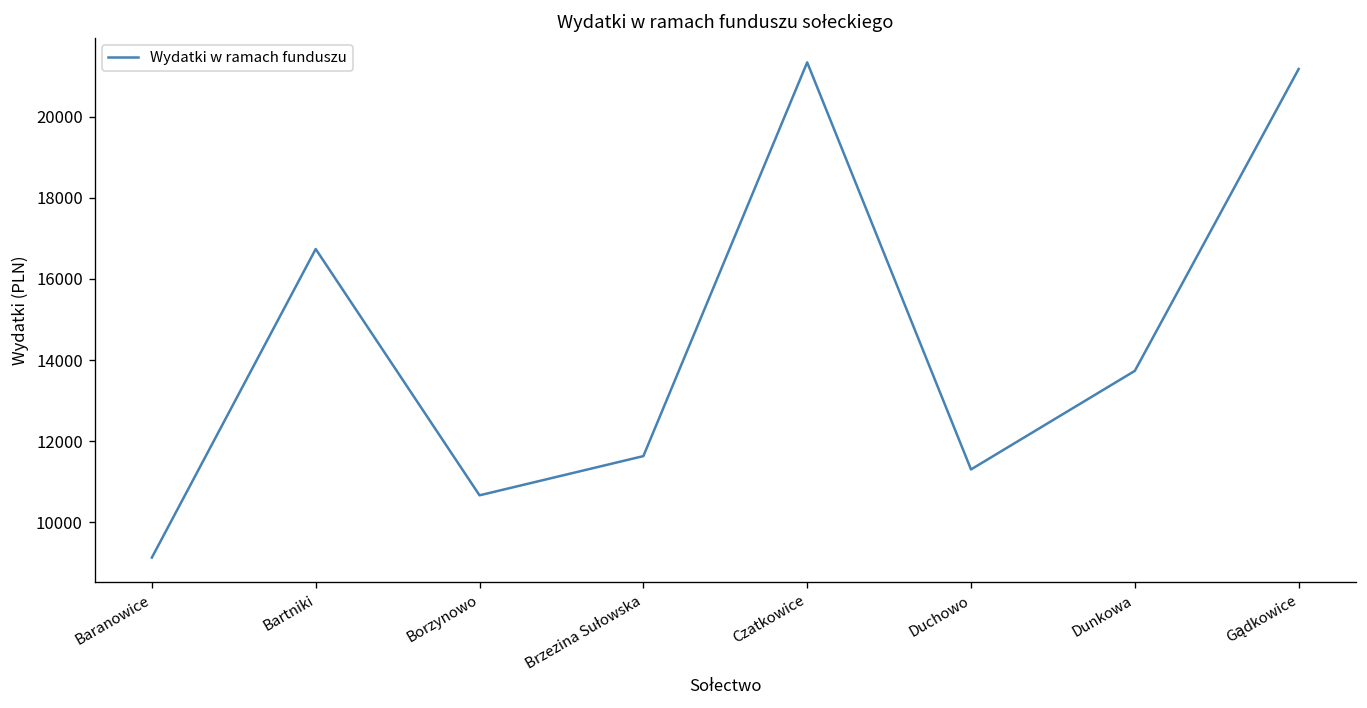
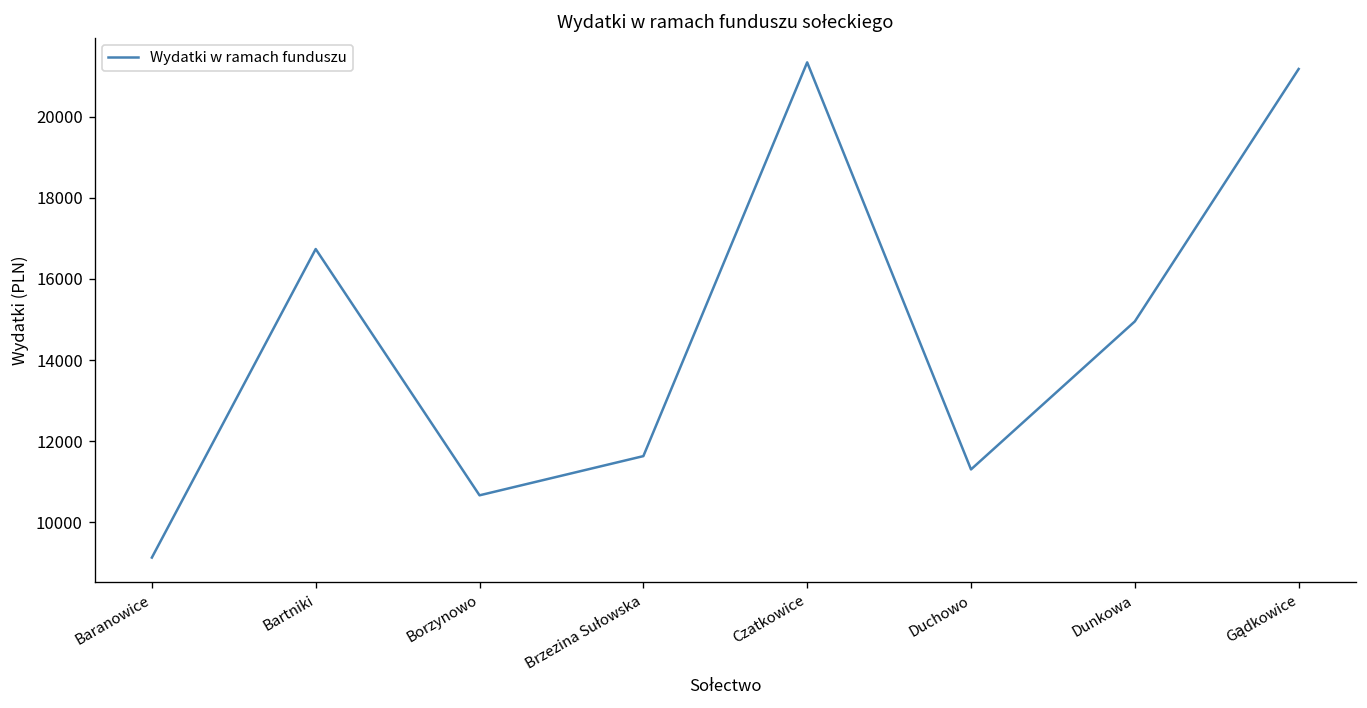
  {
    "Baranowice": 9100,
    "Bartniki": 16700,
    "Borzynowo": 10700,
    "Brzezina Sułowska": 11600,
    "Czatkowice": 21300,
    "Duchowo": 11300,
-   "Dunkowa": 13700,
+   "Dunkowa": 15000,
    "Gądkowice": 21200
  }
